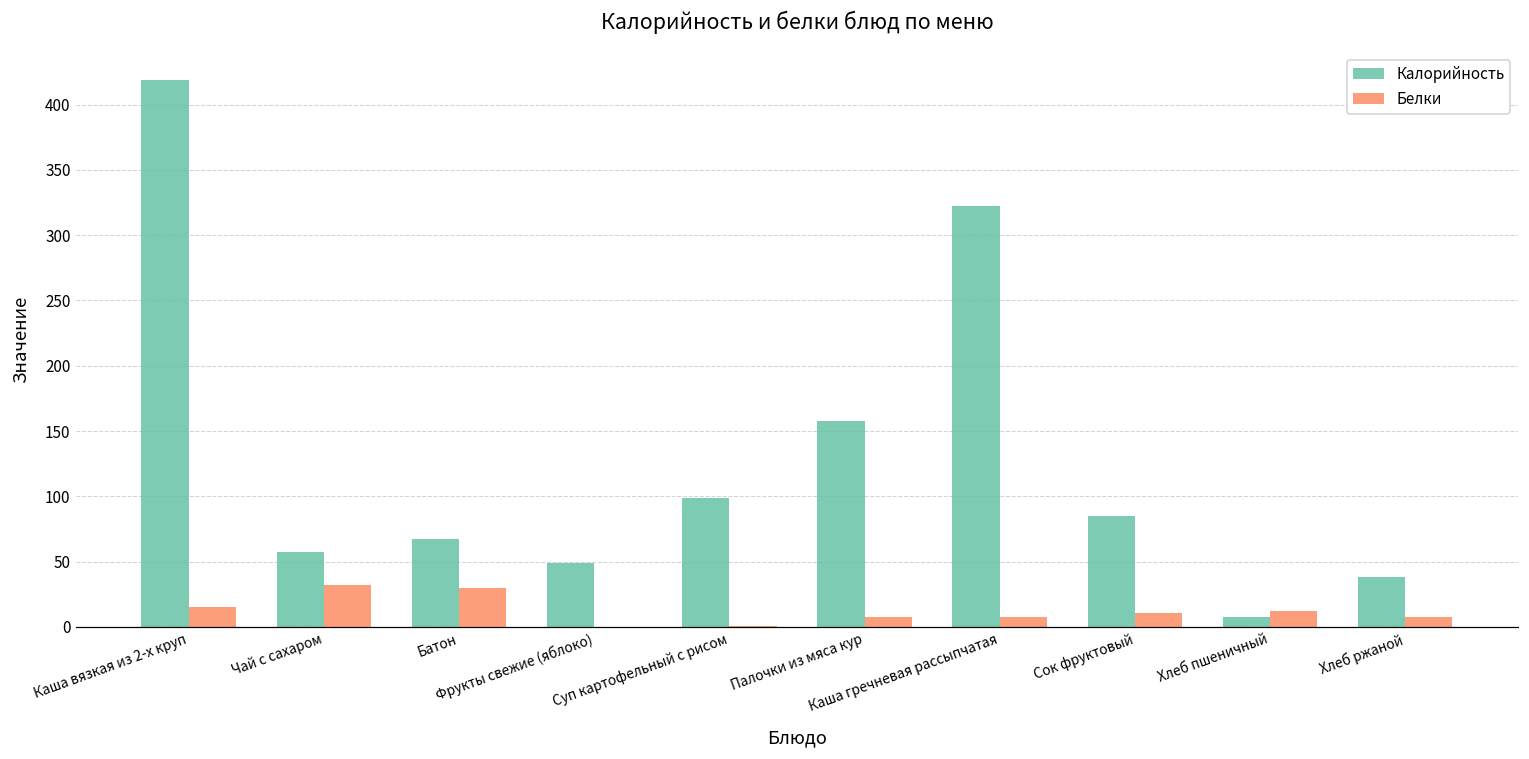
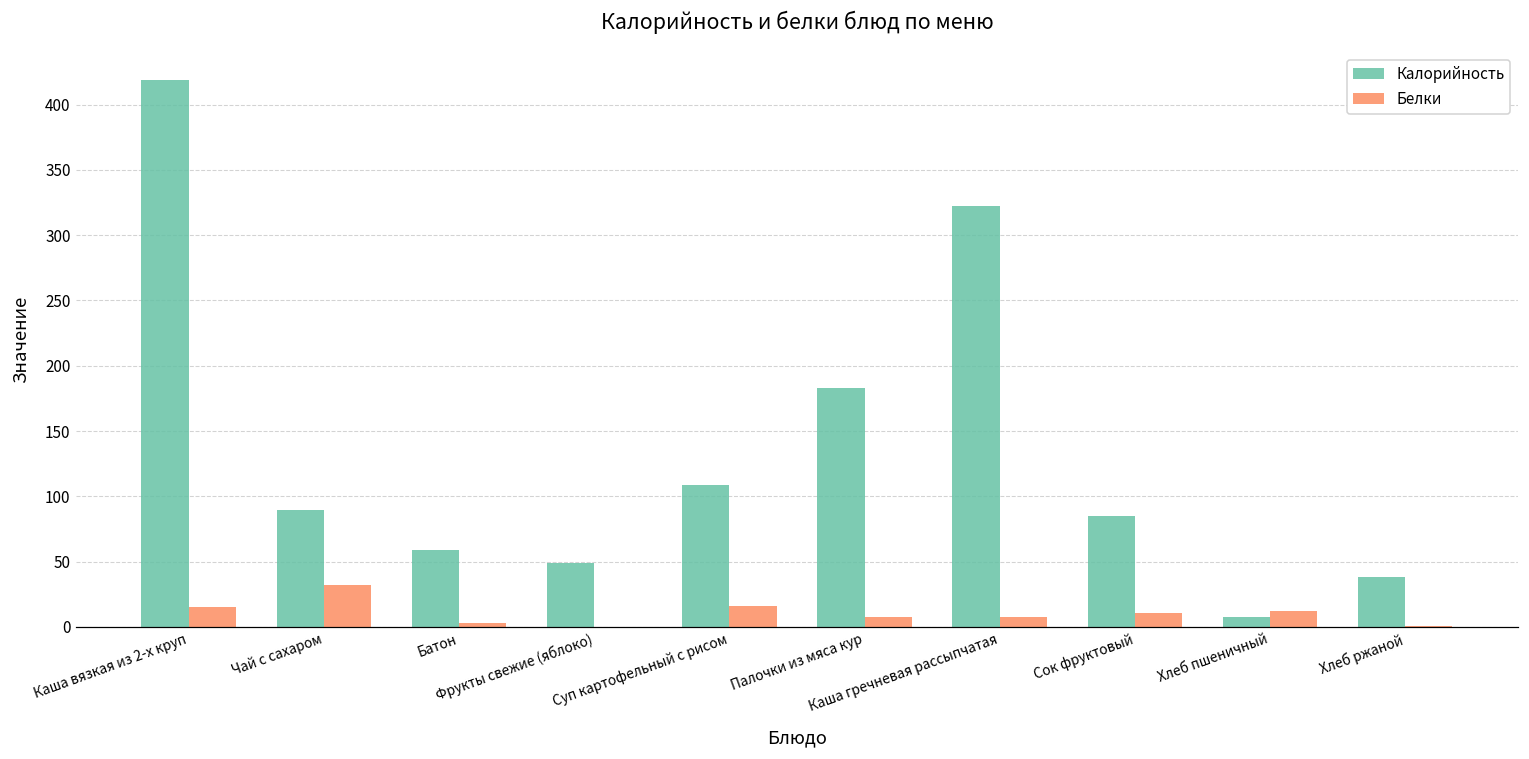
  {
    "Калорийность": {
      "Каша вязкая из 2-х круп": 419,
-     "Чай с сахаром": 57,
-     "Батон": 67,
+     "Чай с сахаром": 89,
+     "Батон": 59,
      "Фрукты свежие (яблоко)": 49,
-     "Суп картофельный с рисом": 99,
-     "Палочки из мяса кур": 158,
+     "Суп картофельный с рисом": 109,
+     "Палочки из мяса кур": 183,
      "Каша гречневая рассыпчатая": 322,
      "Сок фруктовый": 85,
      "Хлеб пшеничный": 8,
      "Хлеб ржаной": 38
    },
    "Белки": {
      "Каша вязкая из 2-х круп": 15,
      "Чай с сахаром": 32,
-     "Батон": 30,
-     "Суп картофельный с рисом": 1,
+     "Батон": 3,
+     "Суп картофельный с рисом": 16,
      "Палочки из мяса кур": 8,
      "Каша гречневая рассыпчатая": 8,
      "Сок фруктовый": 11,
      "Хлеб пшеничный": 12,
-     "Хлеб ржаной": 8
+     "Хлеб ржаной": 1
    }
  }
